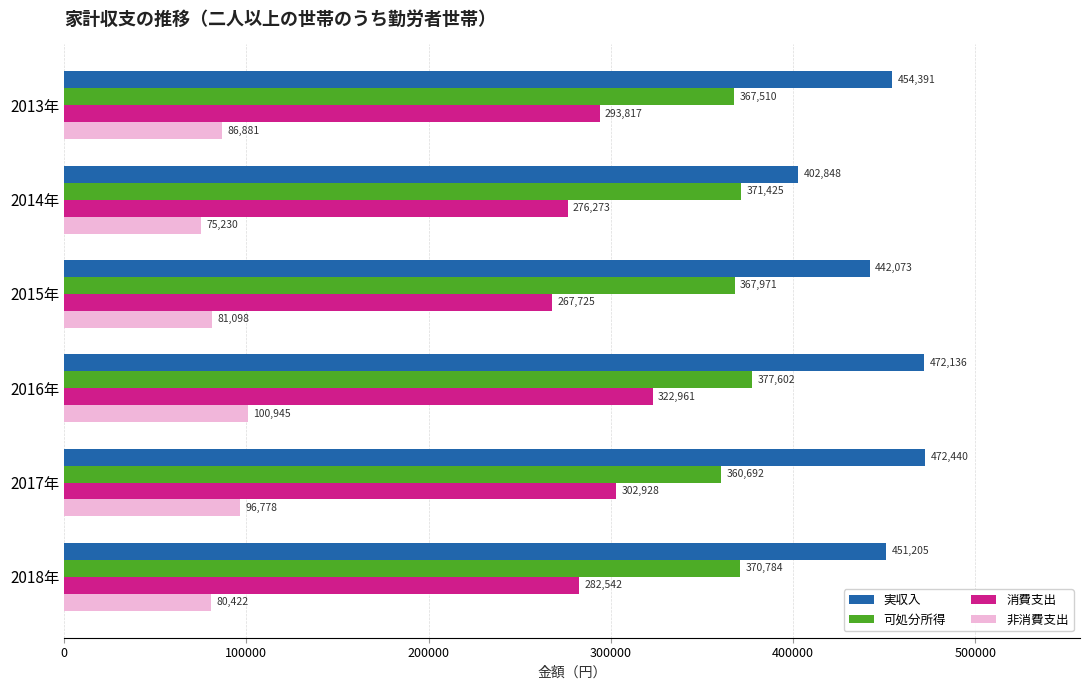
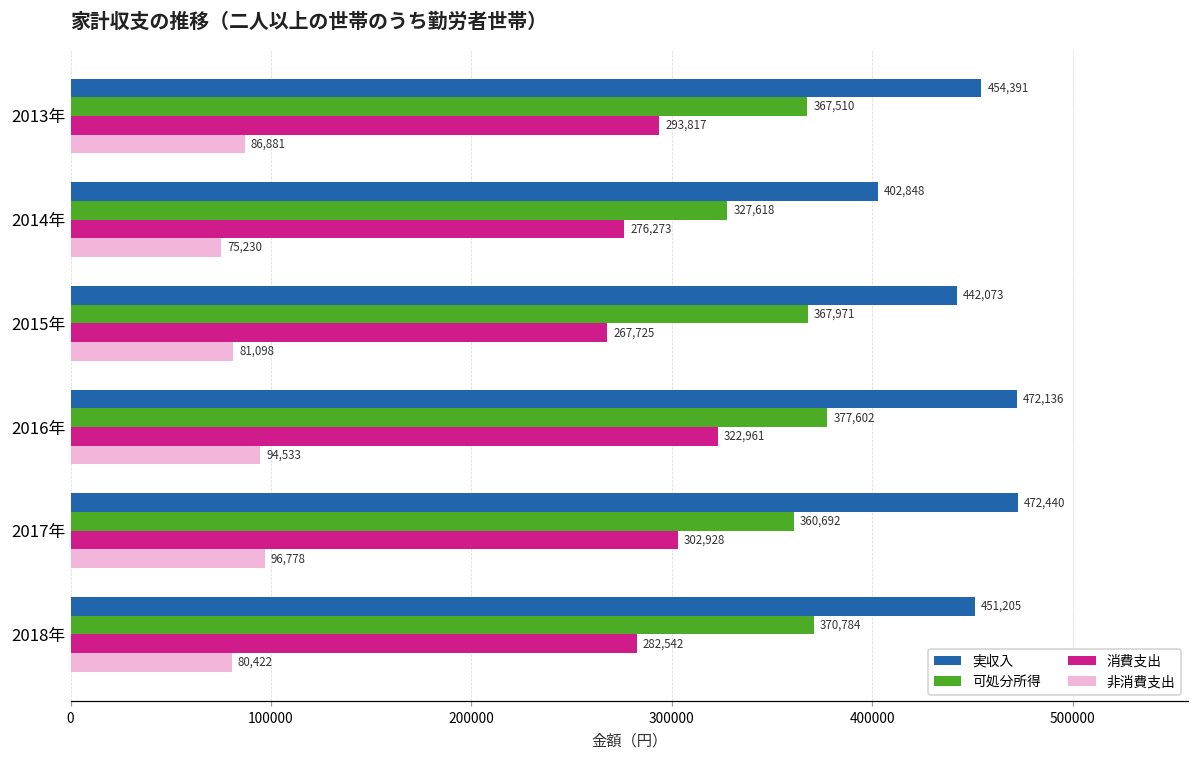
  {
    "実収入": {
      "2013年": "454,391",
      "2014年": "402,848",
      "2015年": "442,073",
      "2016年": "472,136",
      "2017年": "472,440",
      "2018年": "451,205"
    },
    "可処分所得": {
      "2013年": "367,510",
-     "2014年": "371,425",
+     "2014年": "327,618",
      "2015年": "367,971",
      "2016年": "377,602",
      "2017年": "360,692",
      "2018年": "370,784"
    },
    "消費支出": {
      "2013年": "293,817",
      "2014年": "276,273",
      "2015年": "267,725",
      "2016年": "322,961",
      "2017年": "302,928",
      "2018年": "282,542"
    },
    "非消費支出": {
      "2013年": "86,881",
      "2014年": "75,230",
      "2015年": "81,098",
-     "2016年": "100,945",
+     "2016年": "94,533",
      "2017年": "96,778",
      "2018年": "80,422"
    }
  }
